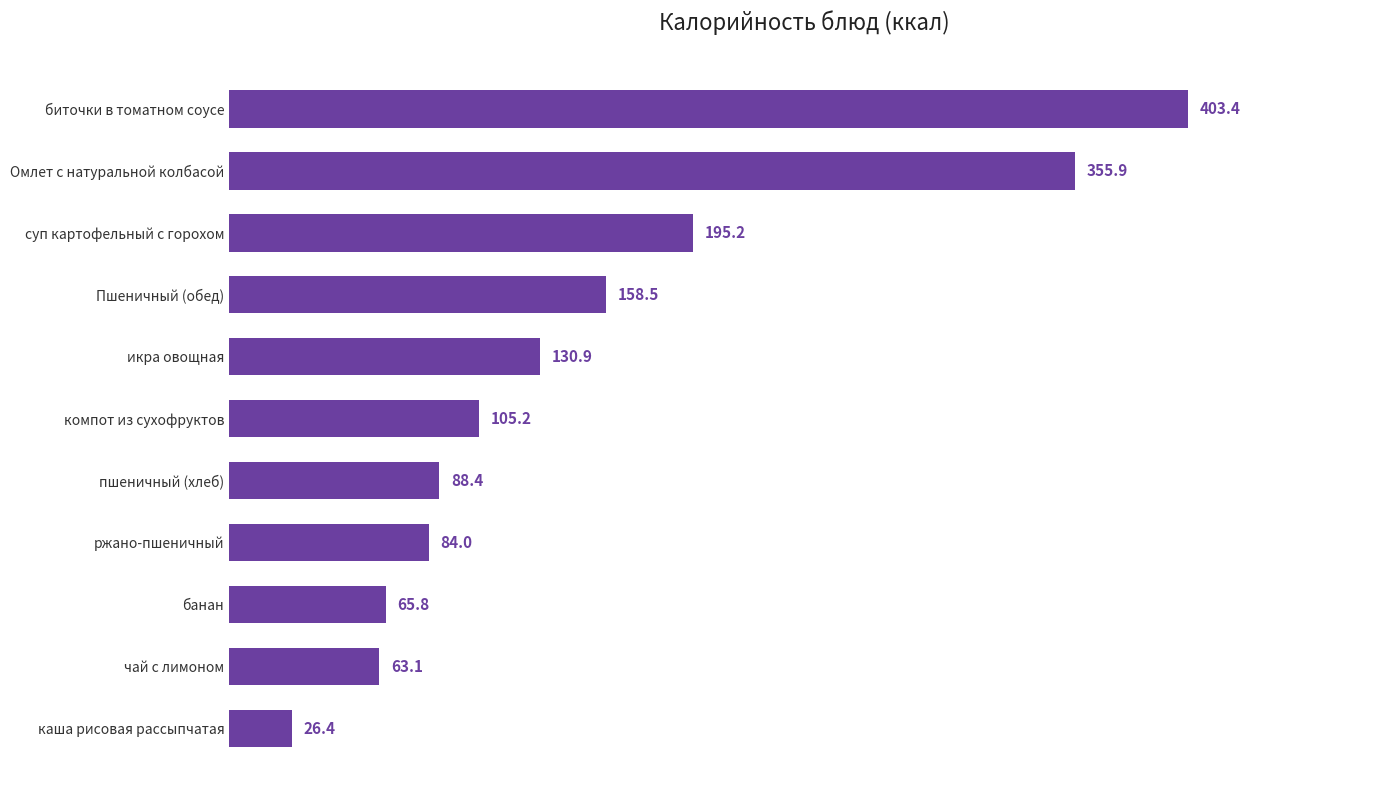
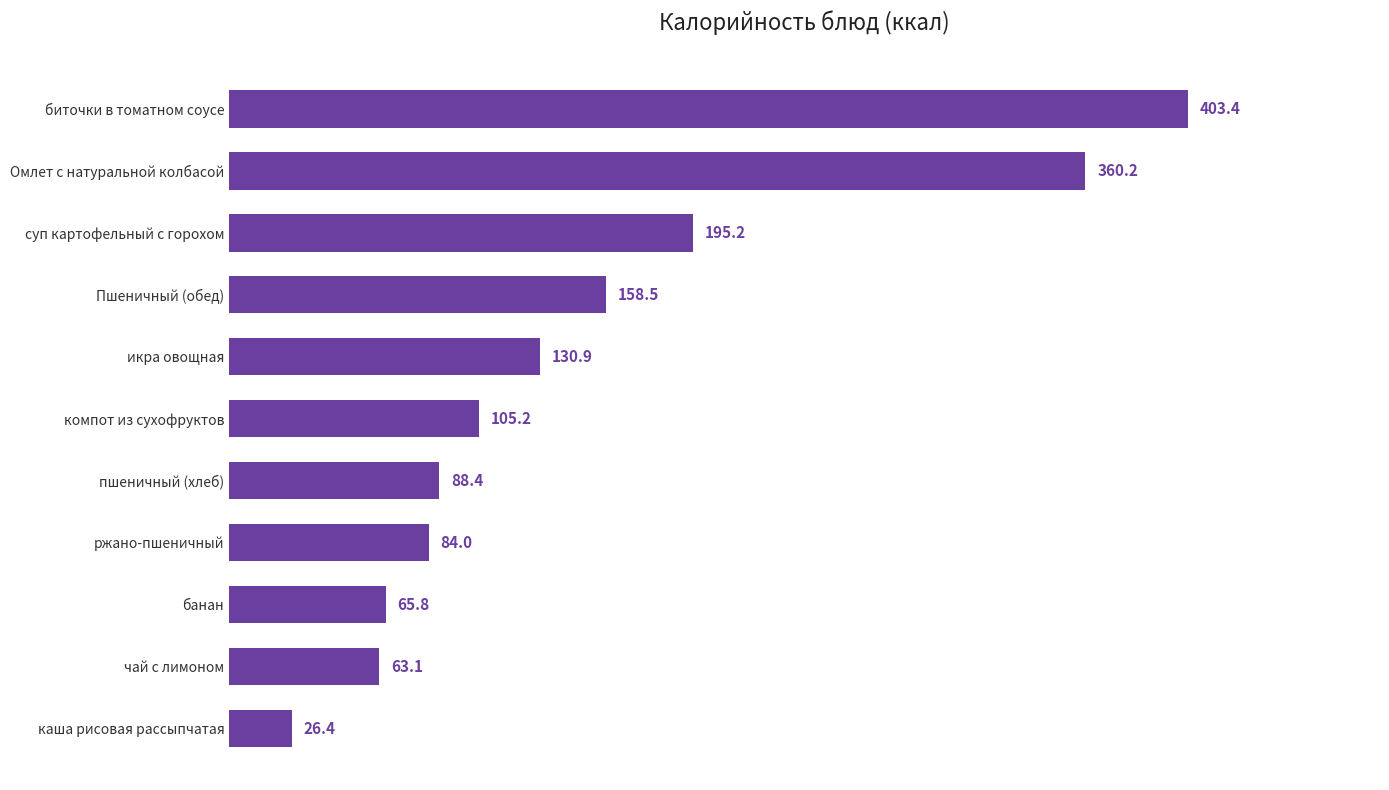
  {
    "биточки в томатном соусе": 403.4,
-   "Омлет с натуральной колбасой": 355.9,
+   "Омлет с натуральной колбасой": 360.2,
    "суп картофельный с горохом": 195.2,
    "Пшеничный (обед)": 158.5,
    "икра овощная": 130.9,
    "компот из сухофруктов": 105.2,
    "пшеничный (хлеб)": 88.4,
    "ржано-пшеничный": 84.0,
    "банан": 65.8,
    "чай с лимоном": 63.1,
    "каша рисовая рассыпчатая": 26.4
  }
